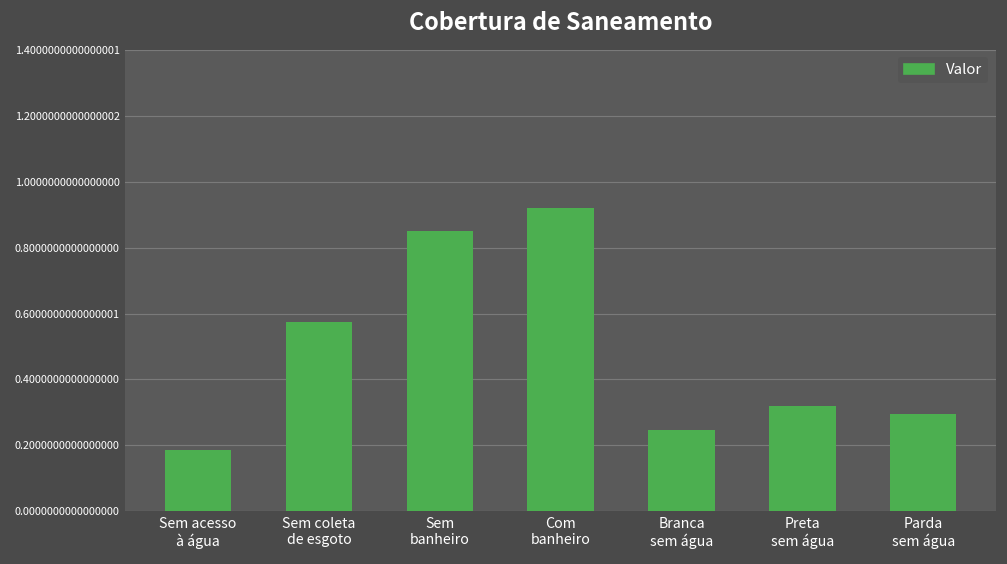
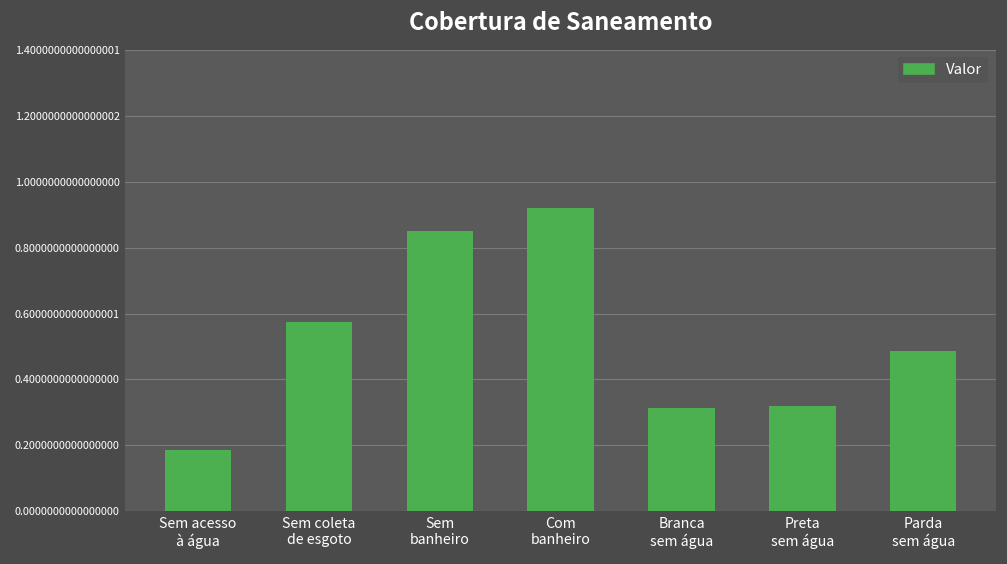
  {
    "Sem acesso à água": 0.19,
    "Sem coleta de esgoto": 0.57,
    "Sem banheiro": 0.85,
    "Com banheiro": 0.92,
-   "Branca sem água": 0.25,
+   "Branca sem água": 0.31,
    "Preta sem água": 0.32,
-   "Parda sem água": 0.30
+   "Parda sem água": 0.49
  }
